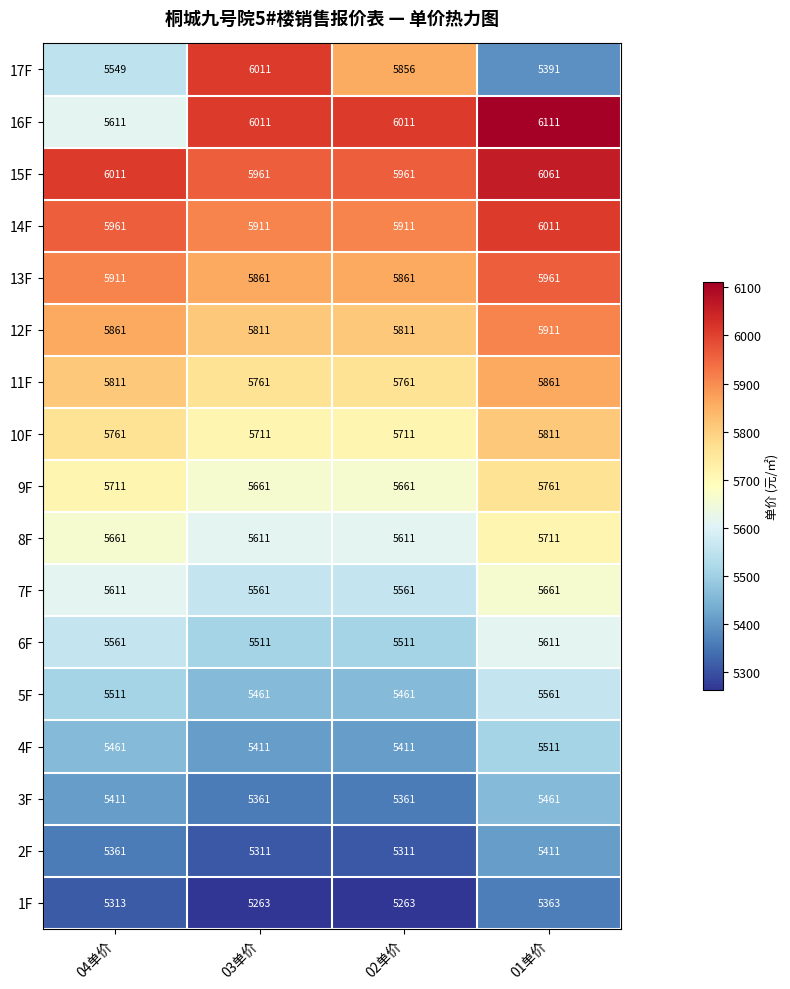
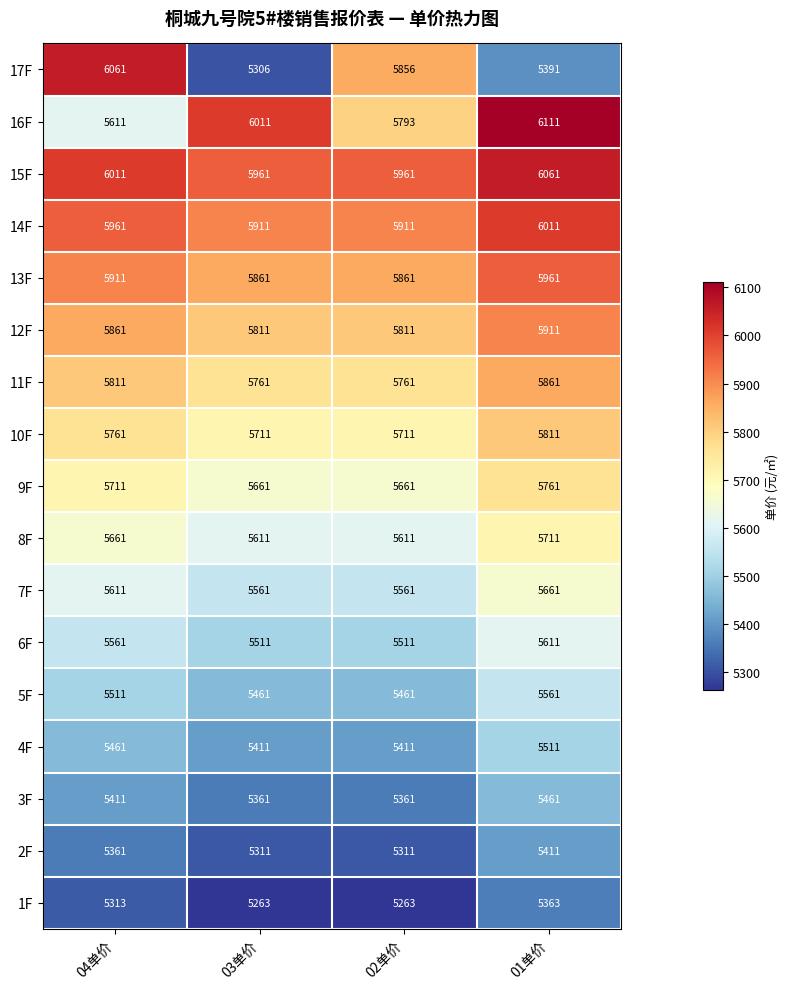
  {
    "17F": {
-     "04单价": 5549,
-     "03单价": 6011,
+     "04单价": 6061,
+     "03单价": 5306,
      "02单价": 5856,
      "01单价": 5391
    },
    "16F": {
      "04单价": 5611,
      "03单价": 6011,
-     "02单价": 6011,
+     "02单价": 5793,
      "01单价": 6111
    },
    "15F": {
      "04单价": 6011,
      "03单价": 5961,
      "02单价": 5961,
      "01单价": 6061
    },
    "14F": {
      "04单价": 5961,
      "03单价": 5911,
      "02单价": 5911,
      "01单价": 6011
    },
    "13F": {
      "04单价": 5911,
      "03单价": 5861,
      "02单价": 5861,
      "01单价": 5961
    },
    "12F": {
      "04单价": 5861,
      "03单价": 5811,
      "02单价": 5811,
      "01单价": 5911
    },
    "11F": {
      "04单价": 5811,
      "03单价": 5761,
      "02单价": 5761,
      "01单价": 5861
    },
    "10F": {
      "04单价": 5761,
      "03单价": 5711,
      "02单价": 5711,
      "01单价": 5811
    },
    "9F": {
      "04单价": 5711,
      "03单价": 5661,
      "02单价": 5661,
      "01单价": 5761
    },
    "8F": {
      "04单价": 5661,
      "03单价": 5611,
      "02单价": 5611,
      "01单价": 5711
    },
    "7F": {
      "04单价": 5611,
      "03单价": 5561,
      "02单价": 5561,
      "01单价": 5661
    },
    "6F": {
      "04单价": 5561,
      "03单价": 5511,
      "02单价": 5511,
      "01单价": 5611
    },
    "5F": {
      "04单价": 5511,
      "03单价": 5461,
      "02单价": 5461,
      "01单价": 5561
    },
    "4F": {
      "04单价": 5461,
      "03单价": 5411,
      "02单价": 5411,
      "01单价": 5511
    },
    "3F": {
      "04单价": 5411,
      "03单价": 5361,
      "02单价": 5361,
      "01单价": 5461
    },
    "2F": {
      "04单价": 5361,
      "03单价": 5311,
      "02单价": 5311,
      "01单价": 5411
    },
    "1F": {
      "04单价": 5313,
      "03单价": 5263,
      "02单价": 5263,
      "01单价": 5363
    }
  }
